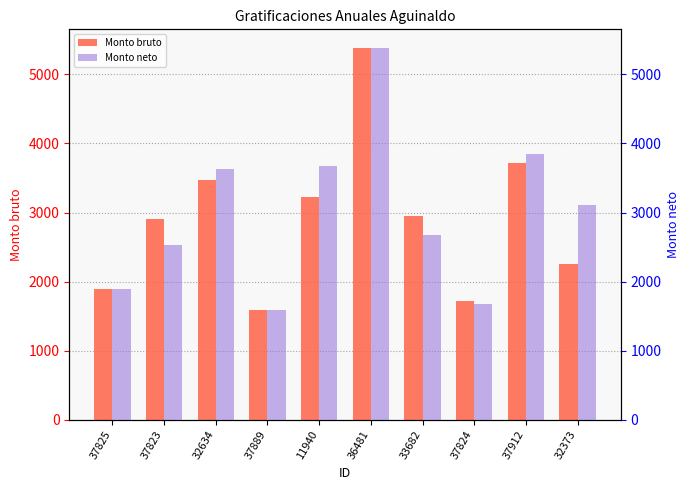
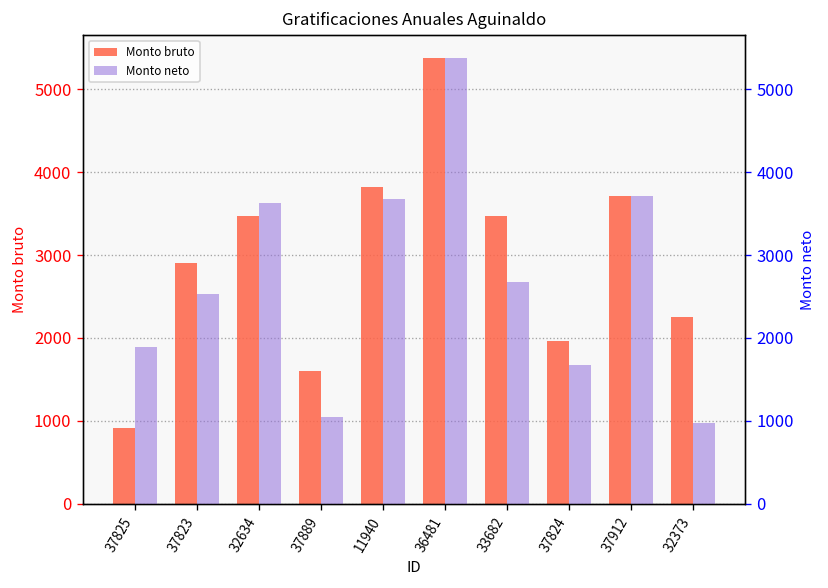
  {
    "Monto bruto": {
-     "37825": 1900,
+     "37825": 900,
      "37823": 2900,
      "32634": 3500,
      "37889": 1600,
-     "11940": 3200,
+     "11940": 3800,
      "36481": 5400,
-     "33682": 3000,
-     "37824": 1700,
+     "33682": 3500,
+     "37824": 2000,
      "37912": 3700,
      "32373": 2300
    },
    "Monto neto": {
      "37825": 1900,
      "37823": 2500,
      "32634": 3600,
-     "37889": 1600,
+     "37889": 1100,
      "11940": 3700,
      "36481": 5400,
      "33682": 2700,
      "37824": 1700,
-     "37912": 3900,
-     "32373": 3100
+     "37912": 3700,
+     "32373": 1000
    }
  }
